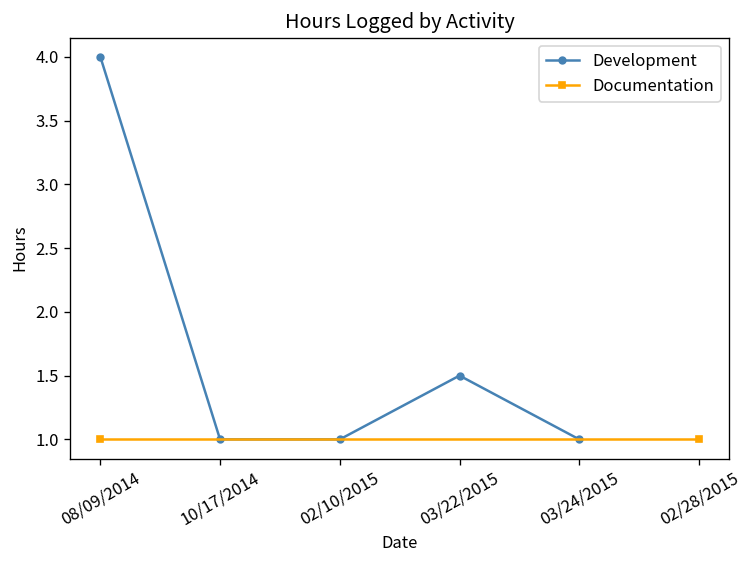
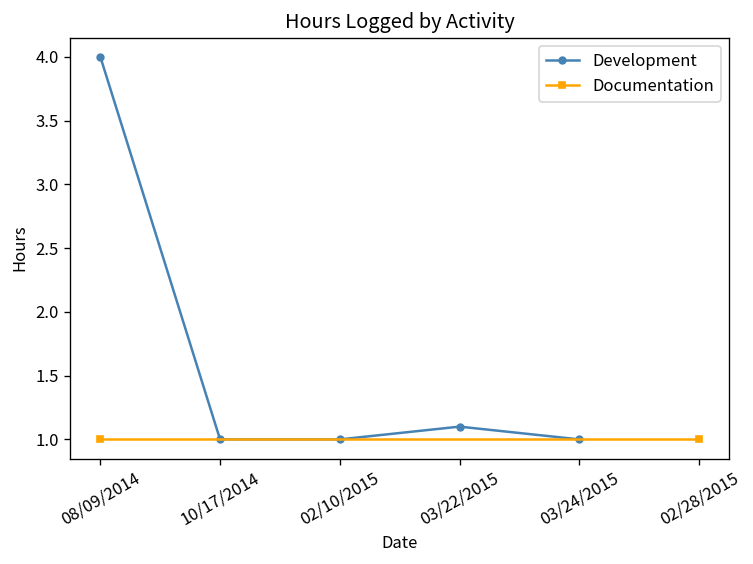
  {
    "Development": {
      "08/09/2014": 4.0,
      "10/17/2014": 1.0,
      "02/10/2015": 1.0,
-     "03/22/2015": 1.5,
+     "03/22/2015": 1.1,
      "03/24/2015": 1.0
    },
    "Documentation": {
      "08/09/2014": 1.0,
      "02/28/2015": 1.0
    }
  }
